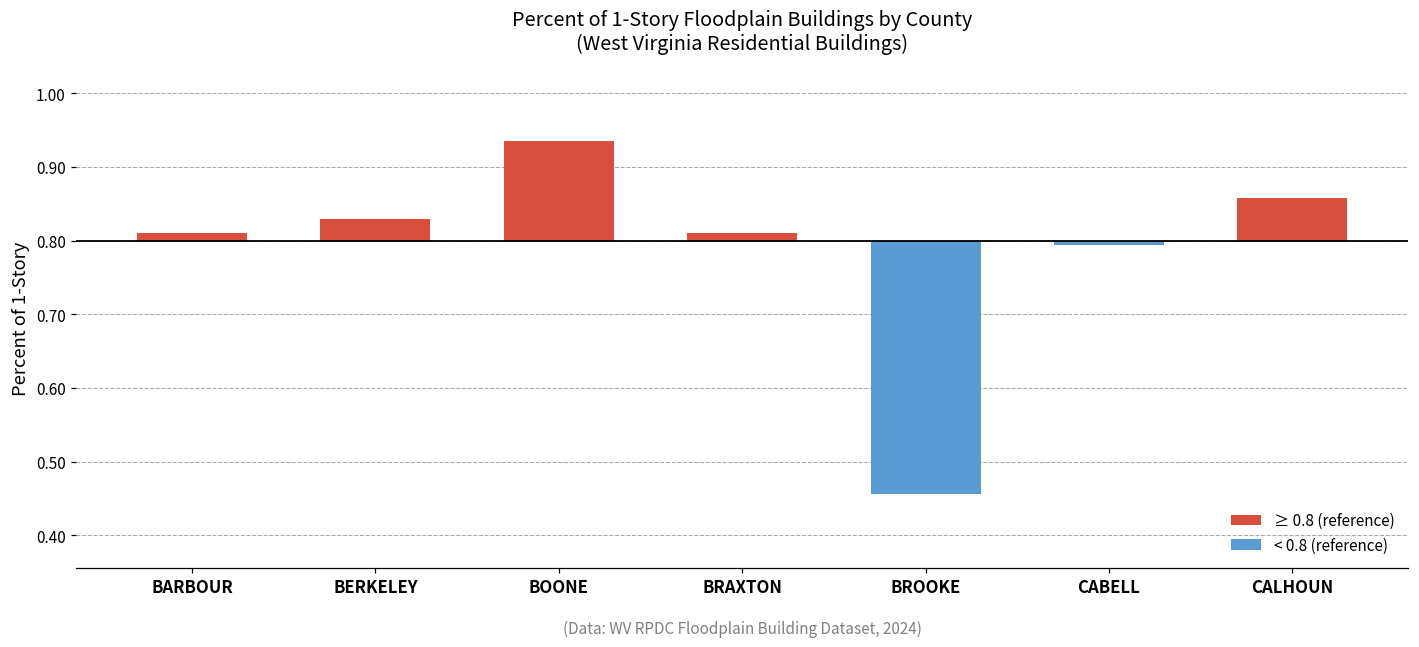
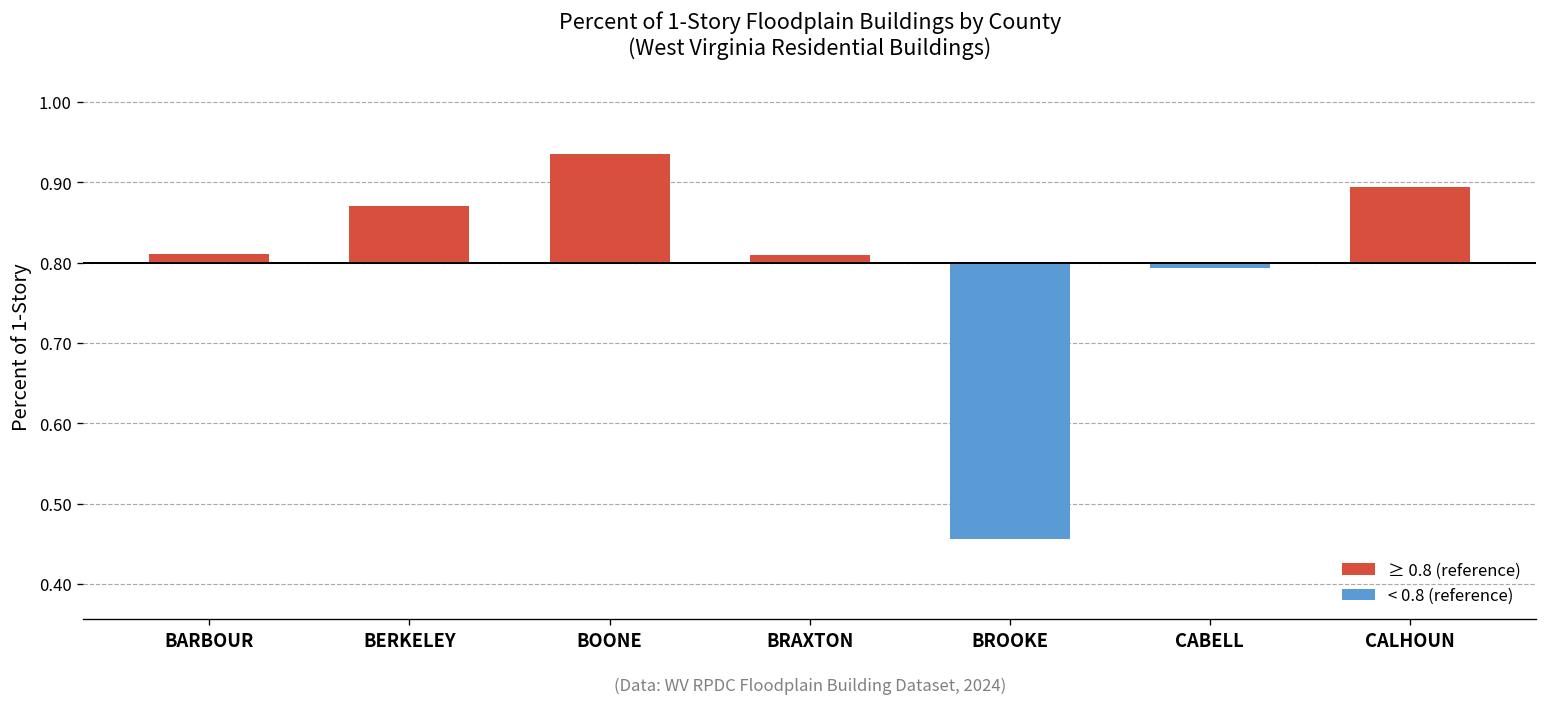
  {
    "BARBOUR": 0.81,
-   "BERKELEY": 0.83,
+   "BERKELEY": 0.87,
    "BOONE": 0.94,
    "BRAXTON": 0.81,
    "BROOKE": 0.46,
    "CABELL": 0.79,
-   "CALHOUN": 0.86
+   "CALHOUN": 0.89
  }
